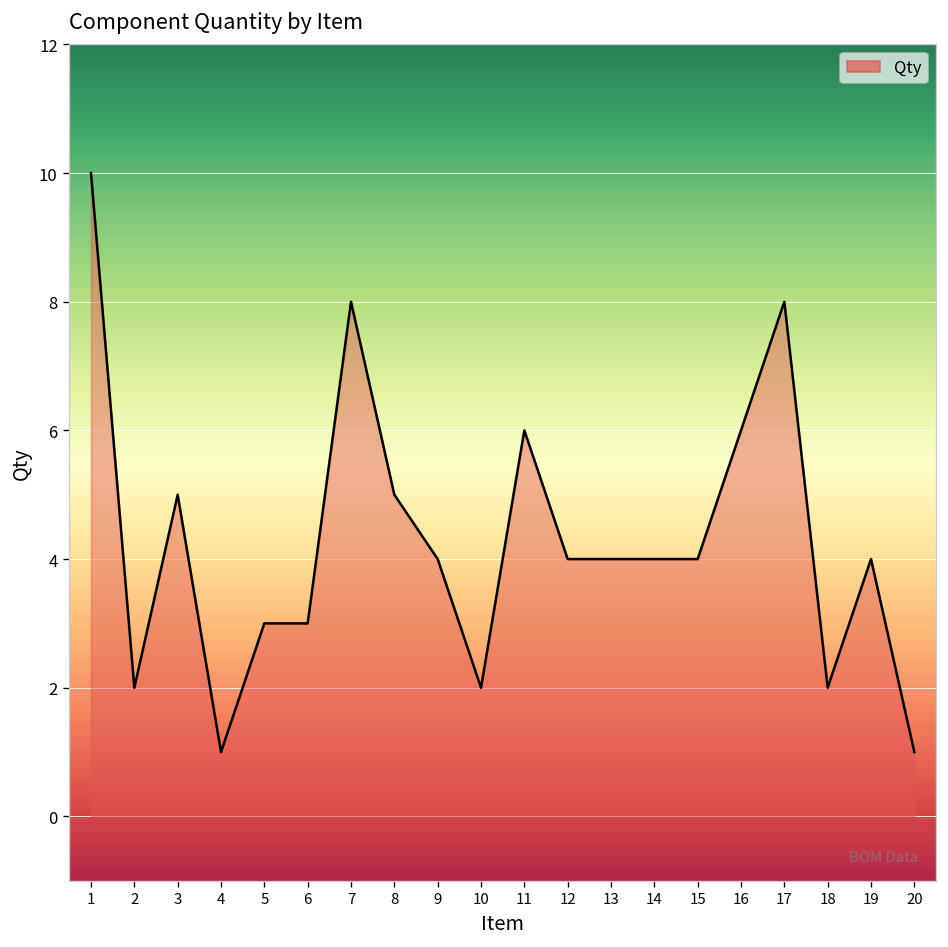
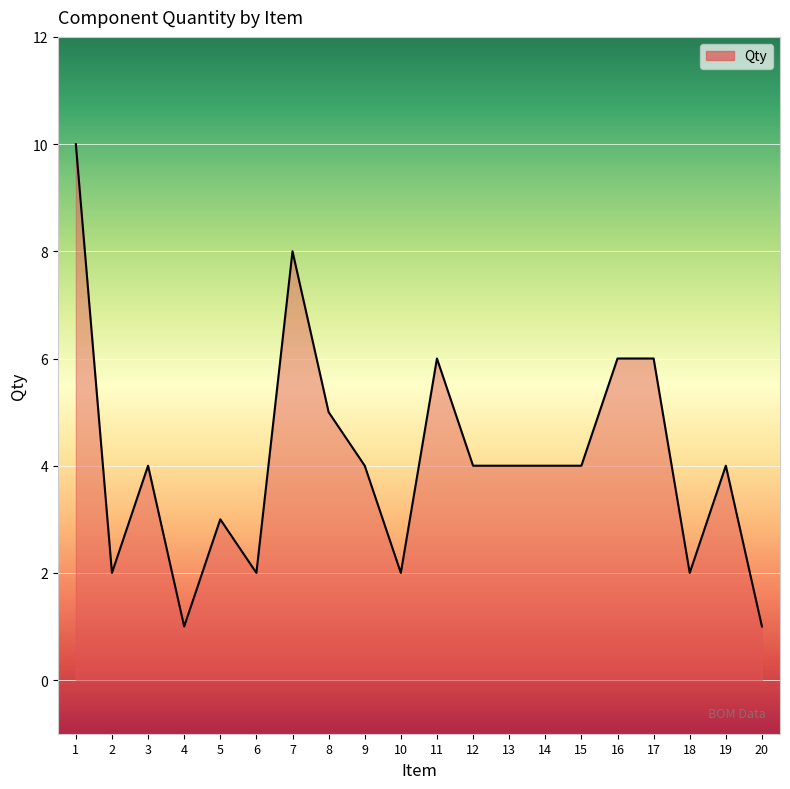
  {
    "1": 10,
    "2": 2,
-   "3": 5,
+   "3": 4,
    "4": 1,
    "5": 3,
-   "6": 3,
+   "6": 2,
    "7": 8,
    "8": 5,
    "9": 4,
    "10": 2,
    "11": 6,
    "12": 4,
    "13": 4,
    "14": 4,
    "15": 4,
    "16": 6,
-   "17": 8,
+   "17": 6,
    "18": 2,
    "19": 4,
    "20": 1
  }
